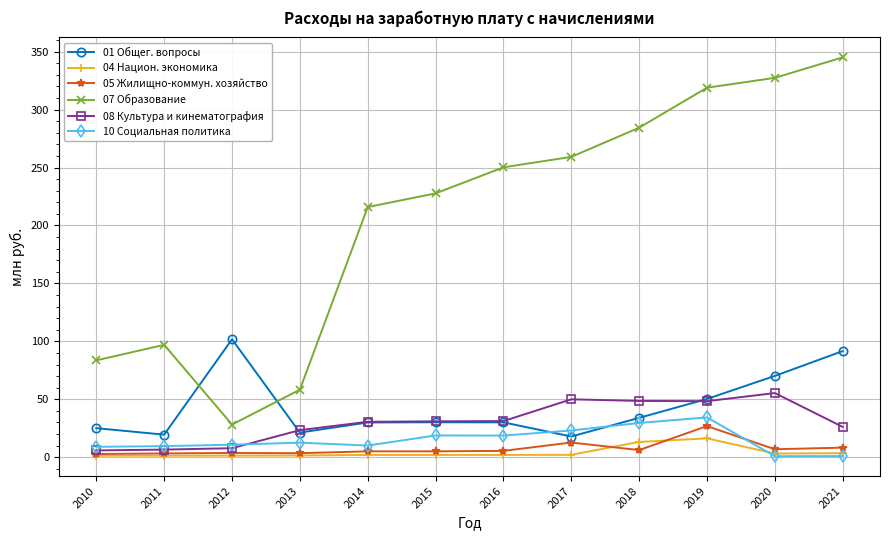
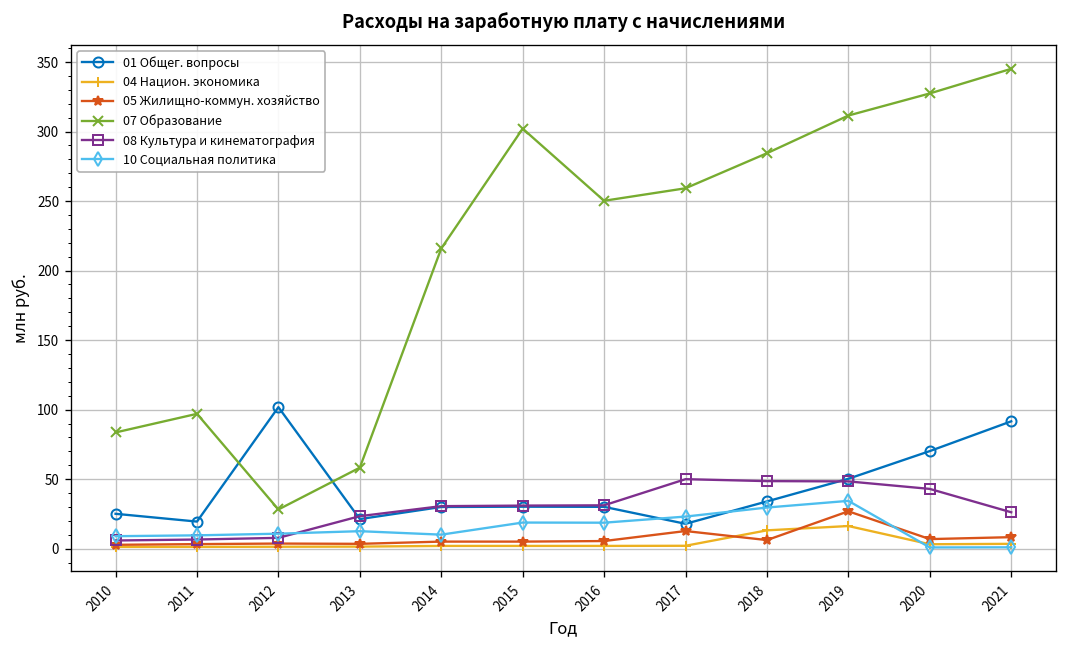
  {
    "01 Общег. вопросы": {
      "2010": 25,
      "2011": 20,
      "2012": 102,
      "2017": 18,
      "2018": 34,
      "2020": 70,
      "2021": 92
    },
    "04 Национ. экономика": {
      "2012": 1,
      "2014": 2,
      "2015": 2,
      "2016": 2,
      "2017": 2,
      "2018": 13,
      "2019": 16,
      "2020": 3,
      "2021": 4
    },
    "05 Жилищно-коммун. хозяйство": {
      "2012": 4,
      "2014": 5,
      "2015": 5,
      "2016": 6,
      "2017": 13,
      "2018": 6,
      "2019": 27,
      "2020": 7,
      "2021": 8
    },
    "07 Образование": {
      "2010": 84,
      "2011": 97,
      "2012": 28,
      "2013": 58,
      "2014": 216,
-     "2015": 228,
+     "2015": 302,
      "2016": 250,
      "2017": 259,
      "2018": 284,
-     "2019": 319,
+     "2019": 312,
      "2020": 327,
      "2021": 345
    },
    "08 Культура и кинематография": {
      "2010": 6,
      "2011": 7,
      "2012": 8,
      "2017": 50,
      "2018": 49,
-     "2020": 55,
+     "2020": 43,
      "2021": 26
    },
    "10 Социальная политика": {
      "2010": 9,
      "2011": 10,
      "2012": 11,
      "2013": 13,
      "2014": 10,
      "2015": 19,
      "2016": 19,
      "2017": 23,
      "2018": 30,
      "2019": 34,
      "2020": 1,
      "2021": 1
    }
  }
